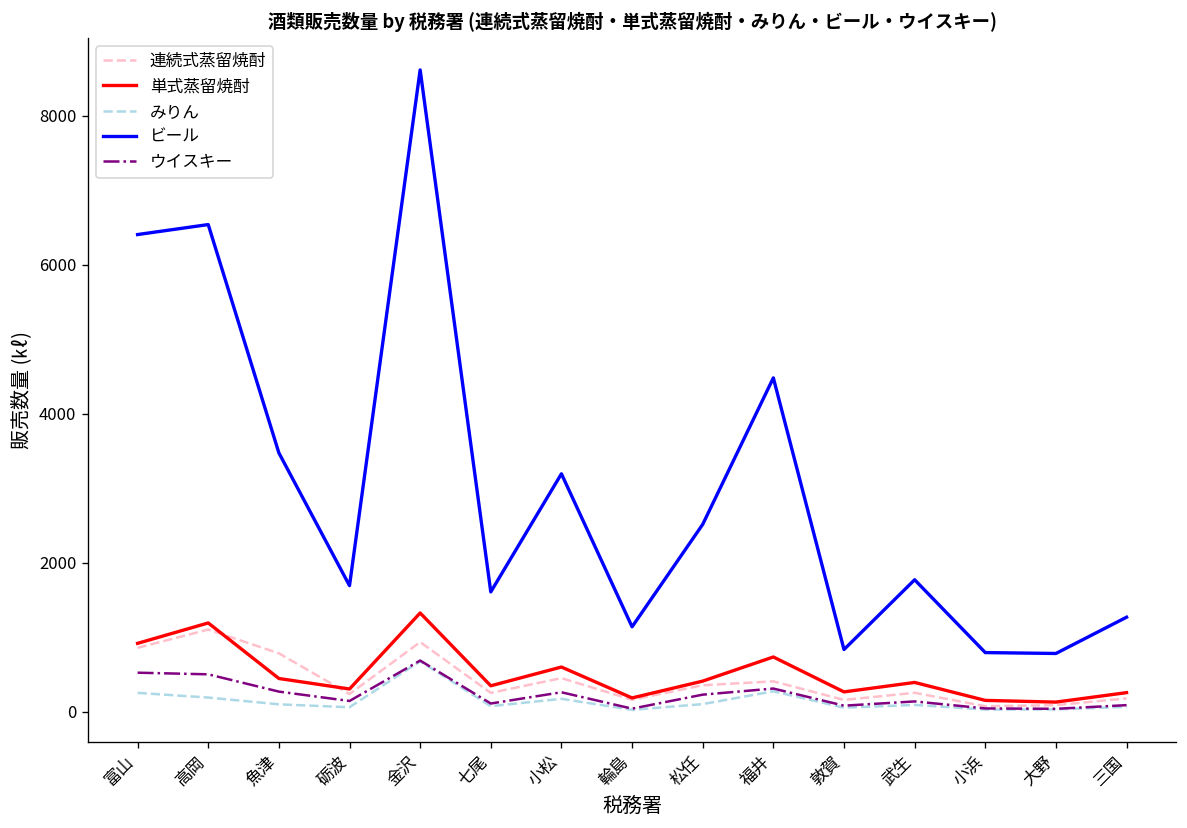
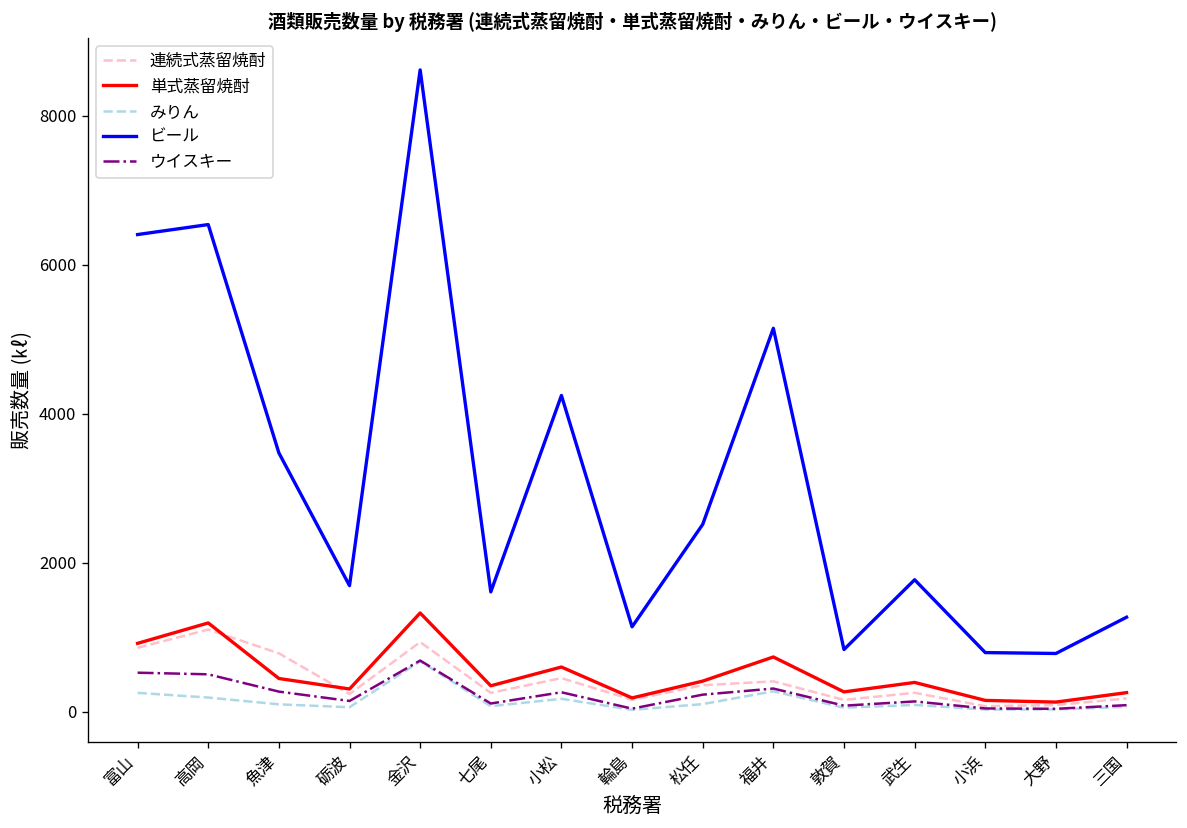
  {
    "連続式蒸留焼酎": {
      "富山": 900,
      "高岡": 1100,
      "魚津": 800,
      "砺波": 200,
      "金沢": 900,
      "七尾": 300,
      "小松": 500,
      "松任": 400,
      "福井": 400,
      "敦賀": 200,
      "武生": 300,
      "三国": 200
    },
    "単式蒸留焼酎": {
      "富山": 900,
      "高岡": 1200,
      "魚津": 400,
      "砺波": 300,
      "金沢": 1300,
      "七尾": 300,
      "小松": 600,
      "松任": 400,
      "福井": 700,
      "敦賀": 300,
      "武生": 400,
      "小浜": 200,
      "三国": 300
    },
    "みりん": {
      "富山": 300,
      "高岡": 200,
      "魚津": 100,
      "砺波": 100,
      "小松": 200,
      "松任": 100,
      "武生": 100
    },
    "ビール": {
      "富山": 6400,
      "高岡": 6500,
      "魚津": 3500,
      "砺波": 1700,
      "金沢": 8600,
      "七尾": 1600,
-     "小松": 3200,
+     "小松": 4200,
      "輪島": 1100,
      "松任": 2500,
-     "福井": 4500,
+     "福井": 5100,
      "敦賀": 800,
      "武生": 1800,
      "小浜": 800,
      "大野": 800,
      "三国": 1300
    },
    "ウイスキー": {
      "富山": 500,
      "高岡": 500,
      "魚津": 300,
      "砺波": 100,
      "小松": 300,
      "松任": 200,
      "武生": 100
    }
  }
